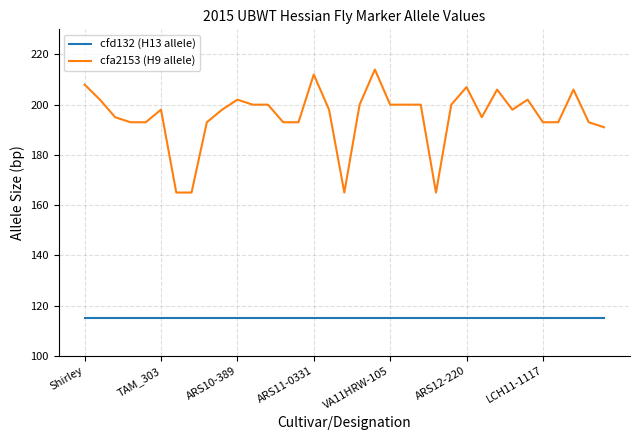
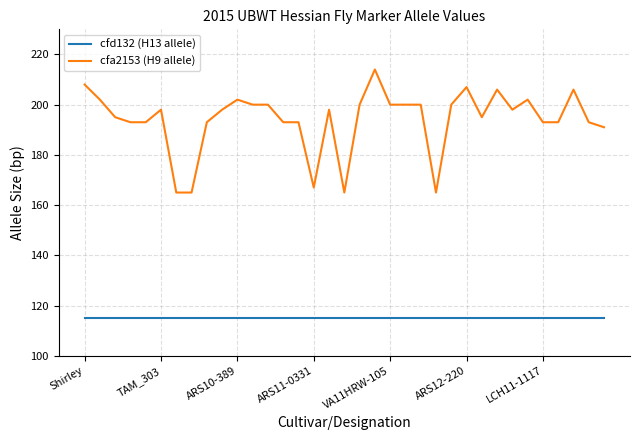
  {
    "cfd132 (H13 allele)": {
      "Shirley": 115,
      "TAM_303": 115,
      "ARS10-389": 115,
      "ARS11-0331": 115,
      "VA11HRW-105": 115,
      "ARS12-220": 115,
      "LCH11-1117": 115
    },
    "cfa2153 (H9 allele)": {
      "Shirley": 208,
      "TAM_303": 198,
      "ARS10-389": 202,
-     "ARS11-0331": 212,
+     "ARS11-0331": 167,
      "VA11HRW-105": 200,
      "ARS12-220": 207,
      "LCH11-1117": 193
    }
  }
